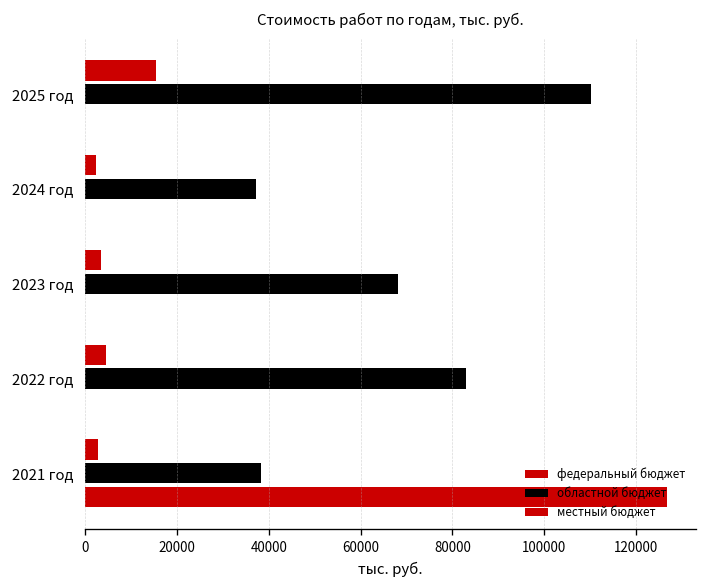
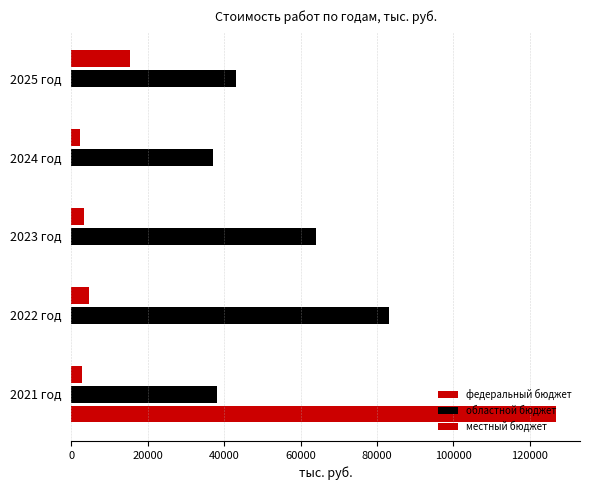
  {
    "областной бюджет": {
-     "2025 год": 110000,
+     "2025 год": 43000,
      "2024 год": 37000,
-     "2023 год": 68000,
+     "2023 год": 64000,
      "2022 год": 83000,
      "2021 год": 38000
    }
  }
